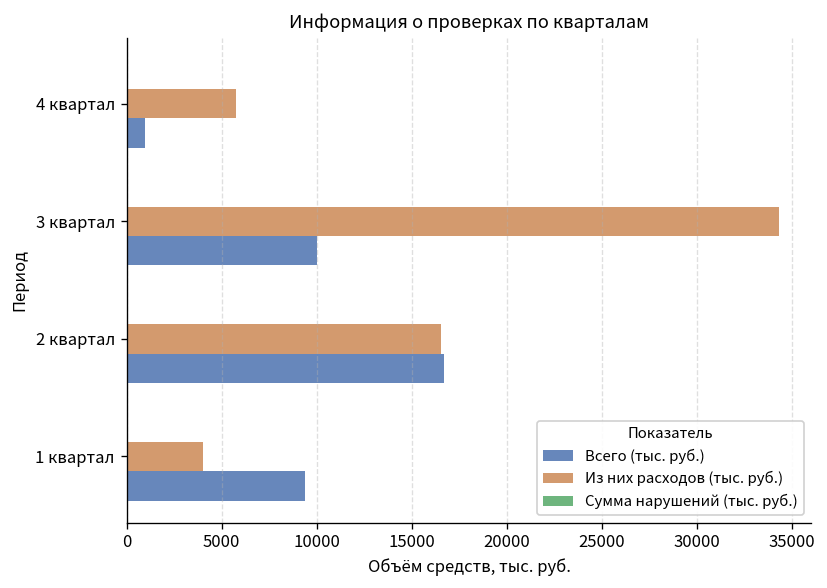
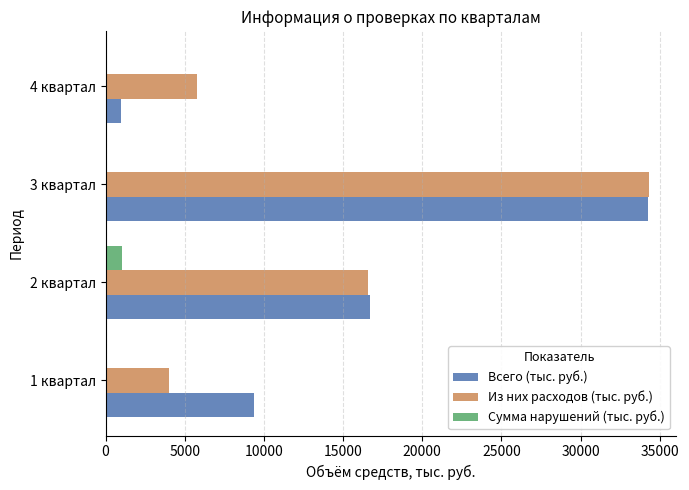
  {
    "Всего (тыс. руб.)": {
      "4 квартал": 1000,
-     "3 квартал": 10000,
+     "3 квартал": 34200,
      "2 квартал": 16700,
      "1 квартал": 9400
    },
    "Из них расходов (тыс. руб.)": {
      "4 квартал": 5800,
      "3 квартал": 34300,
      "2 квартал": 16500,
      "1 квартал": 4000
    },
    "Сумма нарушений (тыс. руб.)": {
      "4 квартал": 0,
-     "2 квартал": 0,
+     "2 квартал": 1000,
      "1 квартал": 0
    }
  }
